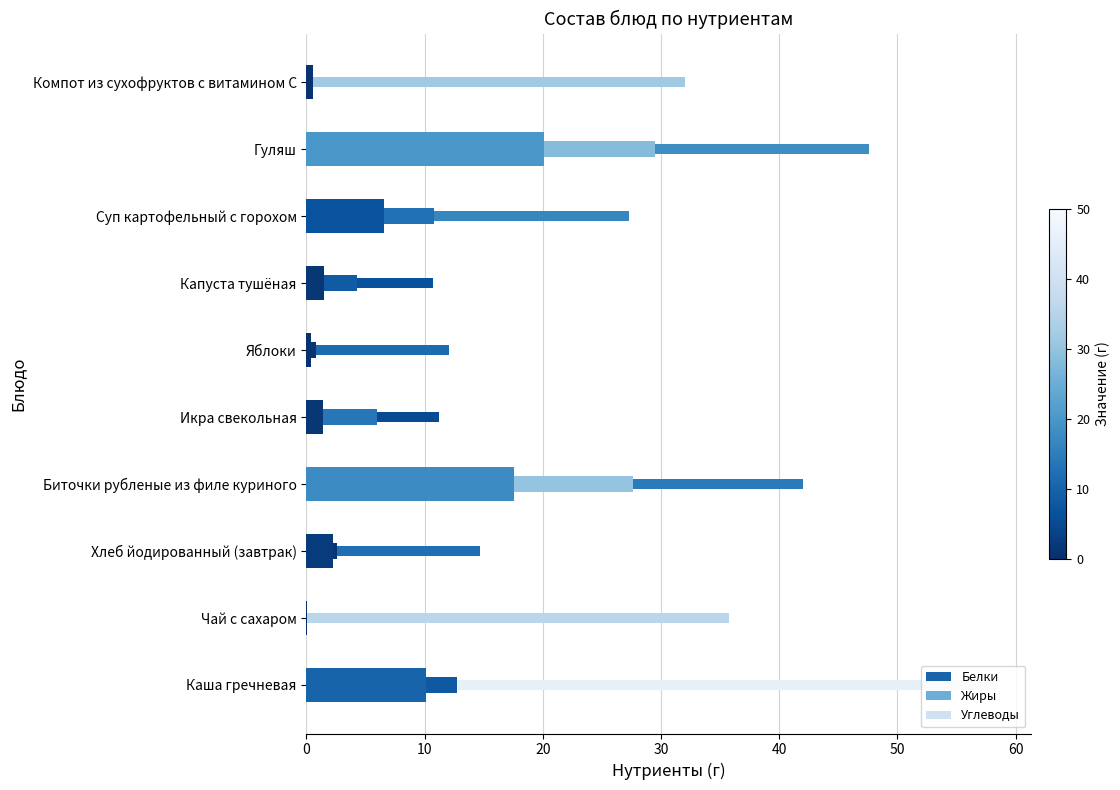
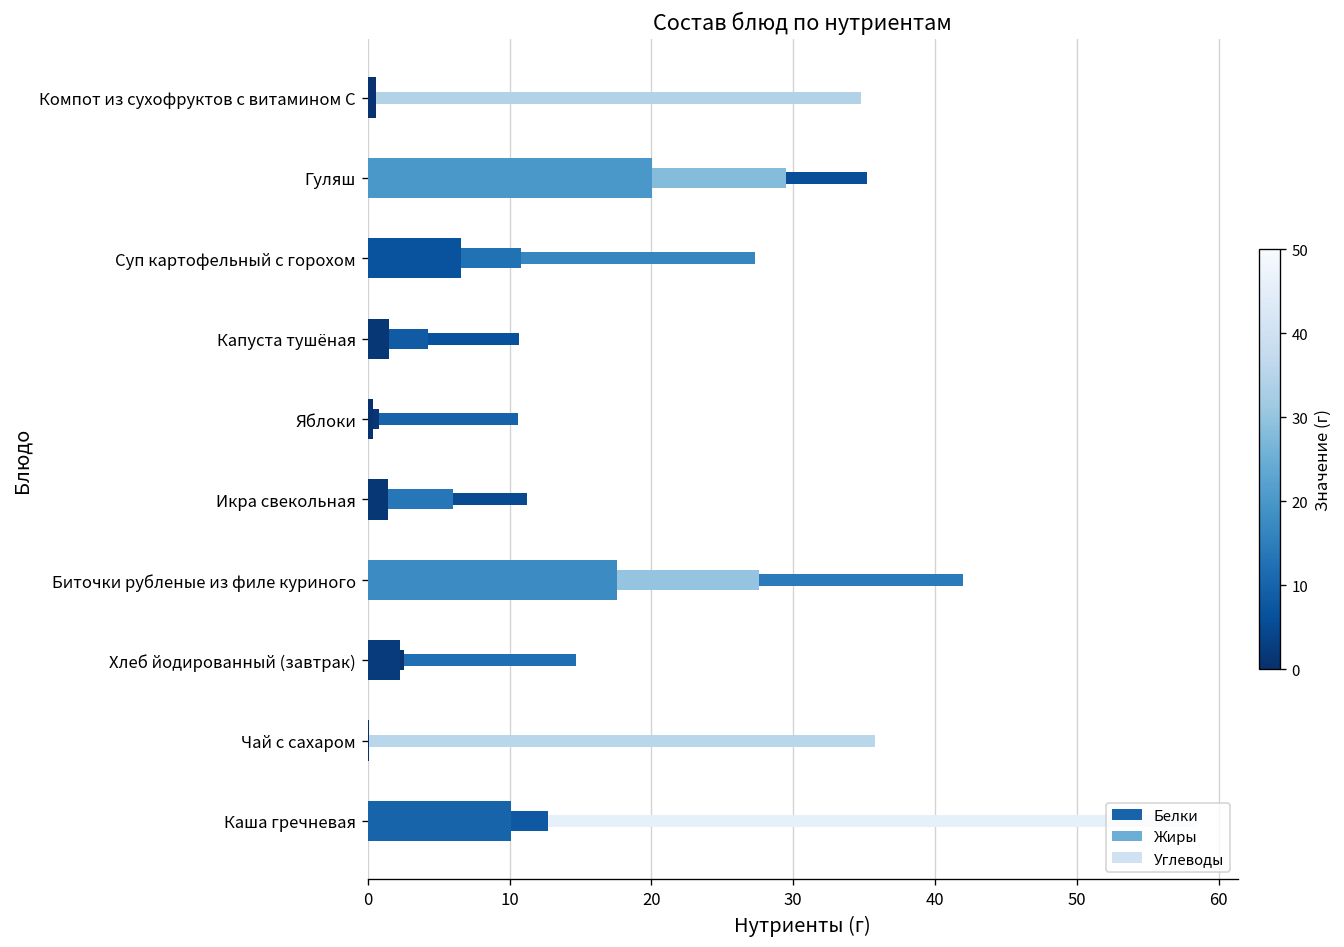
  {
    "Углеводы": {
-     "Компот из сухофруктов с витамином С": 31.4,
-     "Гуляш": 18.1,
+     "Компот из сухофруктов с витамином С": 34.2,
+     "Гуляш": 5.8,
      "Суп картофельный с горохом": 16.5,
      "Капуста тушёная": 6.4,
-     "Яблоки": 11.3,
+     "Яблоки": 9.8,
      "Икра свекольная": 5.2,
      "Биточки рубленые из филе куриного": 14.4,
      "Хлеб йодированный (завтрак)": 12.2,
      "Чай с сахаром": 35.7
    }
  }
